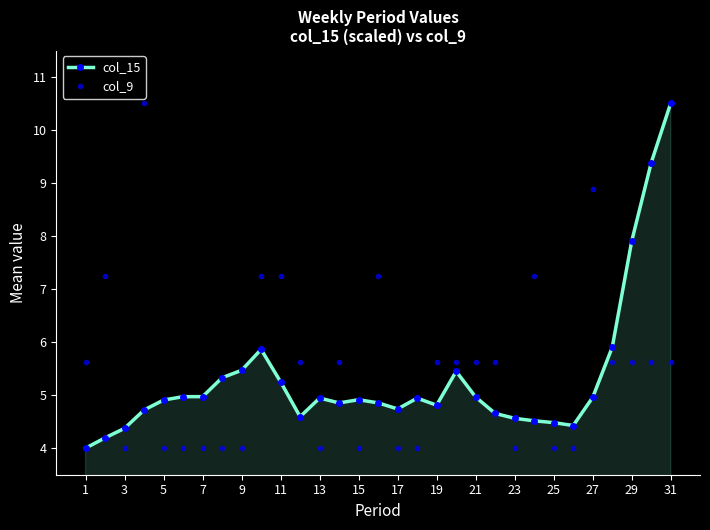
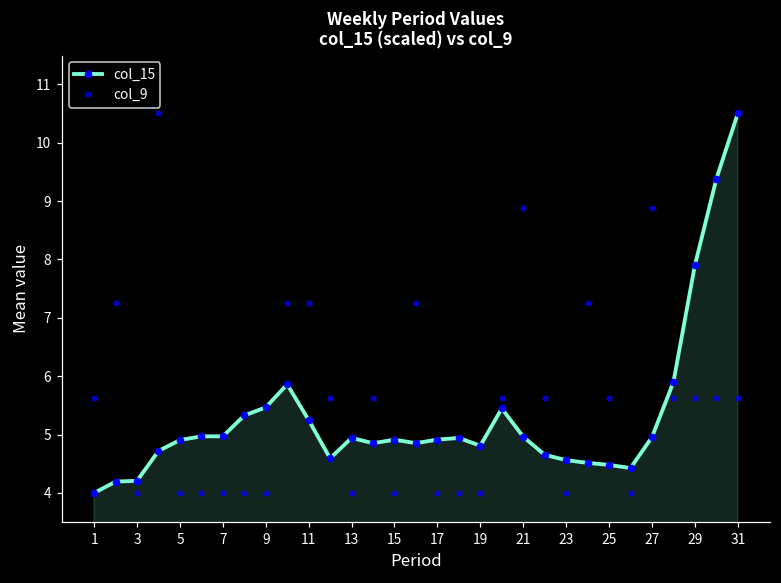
  {
    "col_15": {
      "1": 4.0,
-     "3": 4.4,
+     "3": 4.2,
      "5": 4.9,
      "7": 5.0,
      "9": 5.5,
      "11": 5.2,
      "13": 4.9,
      "15": 4.9,
-     "17": 4.7,
+     "17": 4.9,
      "19": 4.8,
      "21": 5.0,
      "23": 4.6,
      "25": 4.5,
      "27": 5.0,
      "29": 7.9,
      "31": 10.5
    },
    "col_9": {
      "1": 5.6,
      "3": 4.0,
      "5": 4.0,
      "7": 4.0,
      "9": 4.0,
      "11": 7.3,
      "13": 4.0,
      "15": 4.0,
      "17": 4.0,
-     "19": 5.6,
-     "21": 5.6,
+     "19": 4.0,
+     "21": 8.9,
      "23": 4.0,
-     "25": 4.0,
+     "25": 5.6,
      "27": 8.9,
      "29": 5.6,
      "31": 5.6
    }
  }
